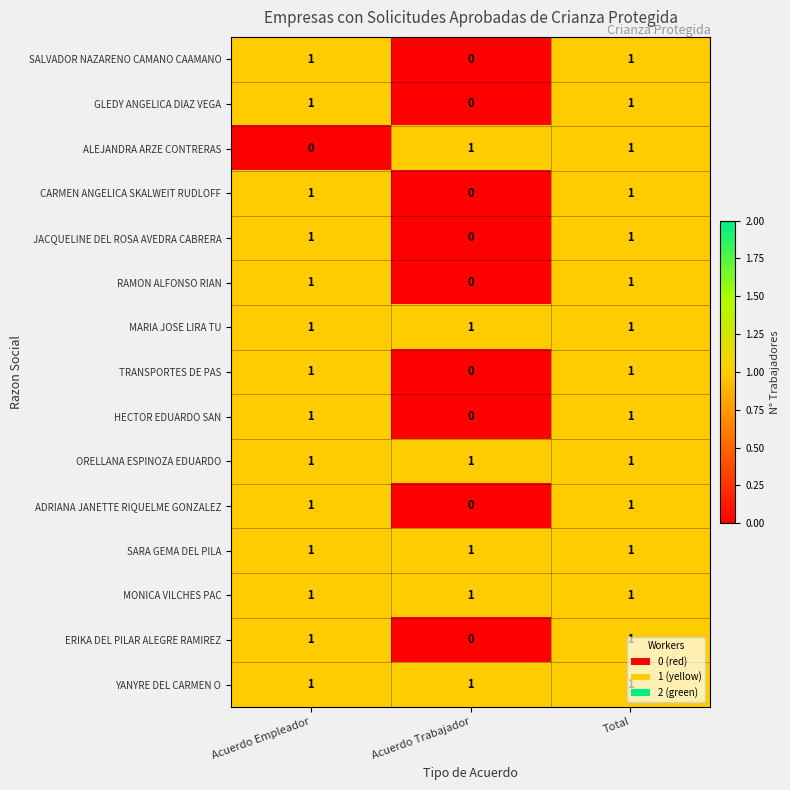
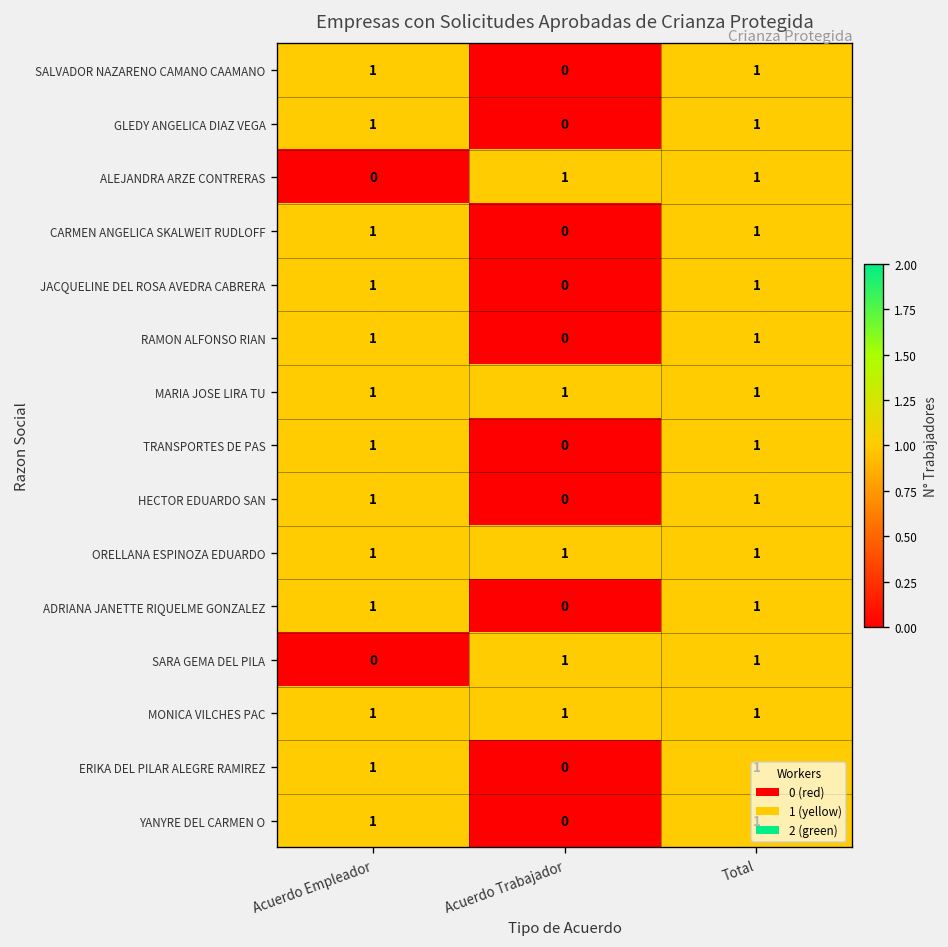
  {
    "SALVADOR NAZARENO CAMANO CAAMANO": {
      "Acuerdo Empleador": 1,
      "Acuerdo Trabajador": 0,
      "Total": 1
    },
    "GLEDY ANGELICA DIAZ VEGA": {
      "Acuerdo Empleador": 1,
      "Acuerdo Trabajador": 0,
      "Total": 1
    },
    "ALEJANDRA ARZE CONTRERAS": {
      "Acuerdo Empleador": 0,
      "Acuerdo Trabajador": 1,
      "Total": 1
    },
    "CARMEN ANGELICA SKALWEIT RUDLOFF": {
      "Acuerdo Empleador": 1,
      "Acuerdo Trabajador": 0,
      "Total": 1
    },
    "JACQUELINE DEL ROSA AVEDRA CABRERA": {
      "Acuerdo Empleador": 1,
      "Acuerdo Trabajador": 0,
      "Total": 1
    },
    "RAMON ALFONSO RIAN": {
      "Acuerdo Empleador": 1,
      "Acuerdo Trabajador": 0,
      "Total": 1
    },
    "MARIA JOSE LIRA TU": {
      "Acuerdo Empleador": 1,
      "Acuerdo Trabajador": 1,
      "Total": 1
    },
    "TRANSPORTES DE PAS": {
      "Acuerdo Empleador": 1,
      "Acuerdo Trabajador": 0,
      "Total": 1
    },
    "HECTOR EDUARDO SAN": {
      "Acuerdo Empleador": 1,
      "Acuerdo Trabajador": 0,
      "Total": 1
    },
    "ORELLANA ESPINOZA EDUARDO": {
      "Acuerdo Empleador": 1,
      "Acuerdo Trabajador": 1,
      "Total": 1
    },
    "ADRIANA JANETTE RIQUELME GONZALEZ": {
      "Acuerdo Empleador": 1,
      "Acuerdo Trabajador": 0,
      "Total": 1
    },
    "SARA GEMA DEL PILA": {
-     "Acuerdo Empleador": 1,
+     "Acuerdo Empleador": 0,
      "Acuerdo Trabajador": 1,
      "Total": 1
    },
    "MONICA VILCHES PAC": {
      "Acuerdo Empleador": 1,
      "Acuerdo Trabajador": 1,
      "Total": 1
    },
    "ERIKA DEL PILAR ALEGRE RAMIREZ": {
      "Acuerdo Empleador": 1,
      "Acuerdo Trabajador": 0
    },
    "YANYRE DEL CARMEN O": {
      "Acuerdo Empleador": 1,
-     "Acuerdo Trabajador": 1
+     "Acuerdo Trabajador": 0
    }
  }
